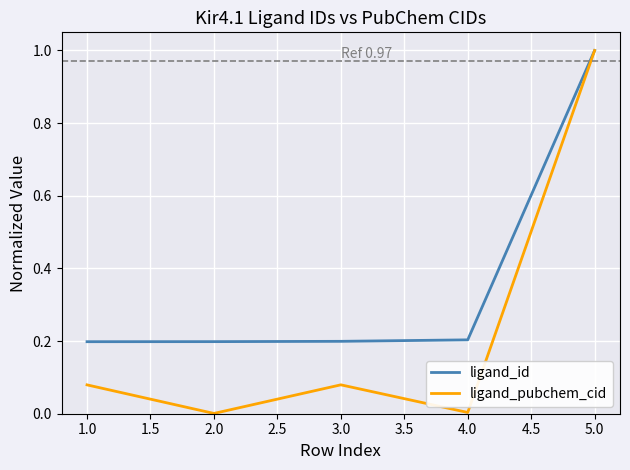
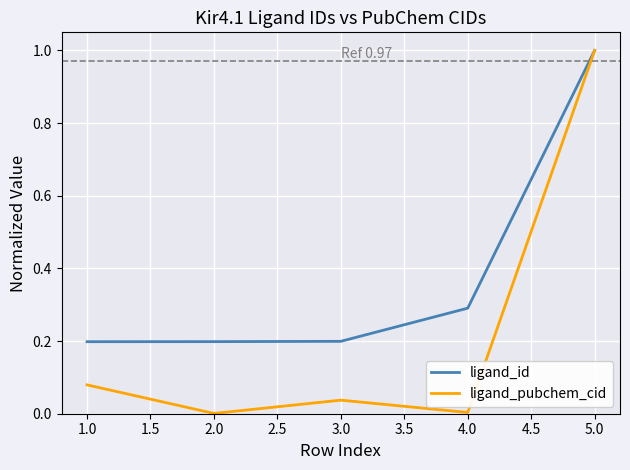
  {
    "ligand_id": {
      "1.0": 0.20,
      "2.0": 0.20,
      "3.0": 0.20,
-     "4.0": 0.20
+     "4.0": 0.29
    },
    "ligand_pubchem_cid": {
      "1.0": 0.08,
      "2.0": 0.00,
-     "3.0": 0.08,
+     "3.0": 0.04,
      "4.0": 0.00
    }
  }
